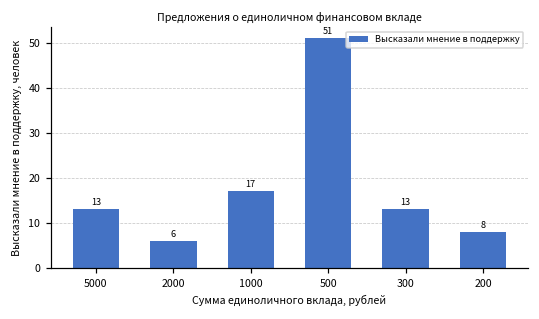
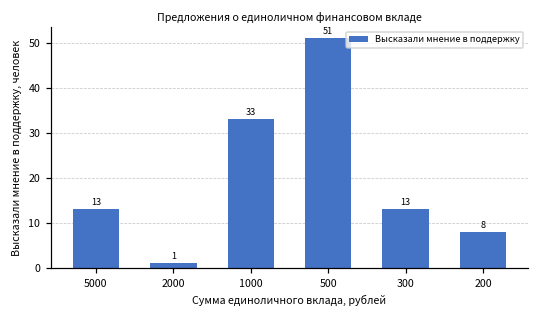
  {
    "5000": 13,
-   "2000": 6,
-   "1000": 17,
+   "2000": 1,
+   "1000": 33,
    "500": 51,
    "300": 13,
    "200": 8
  }
